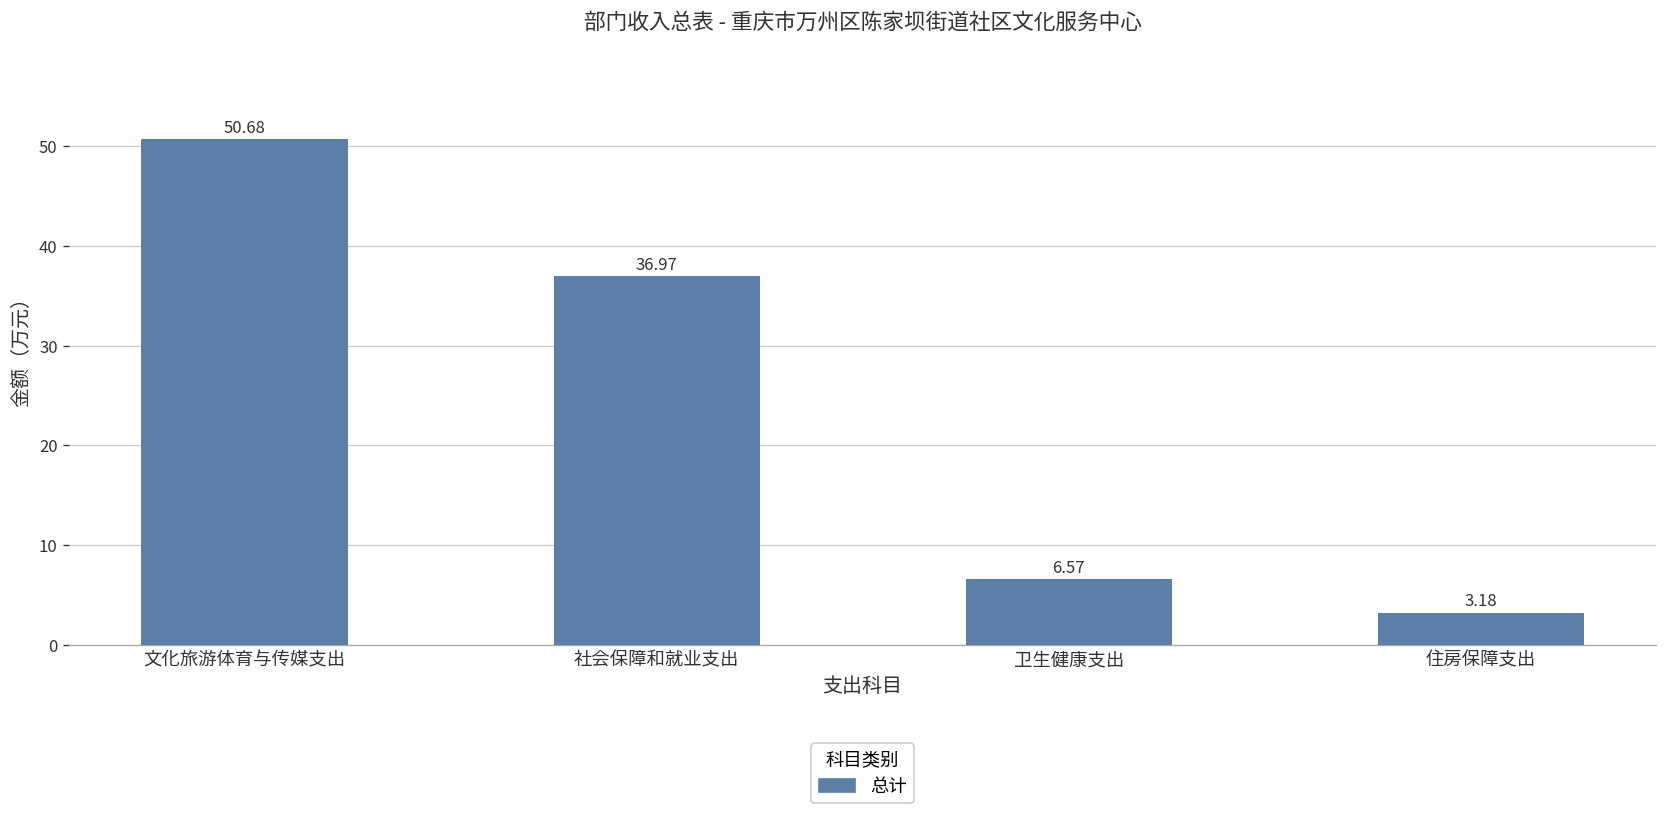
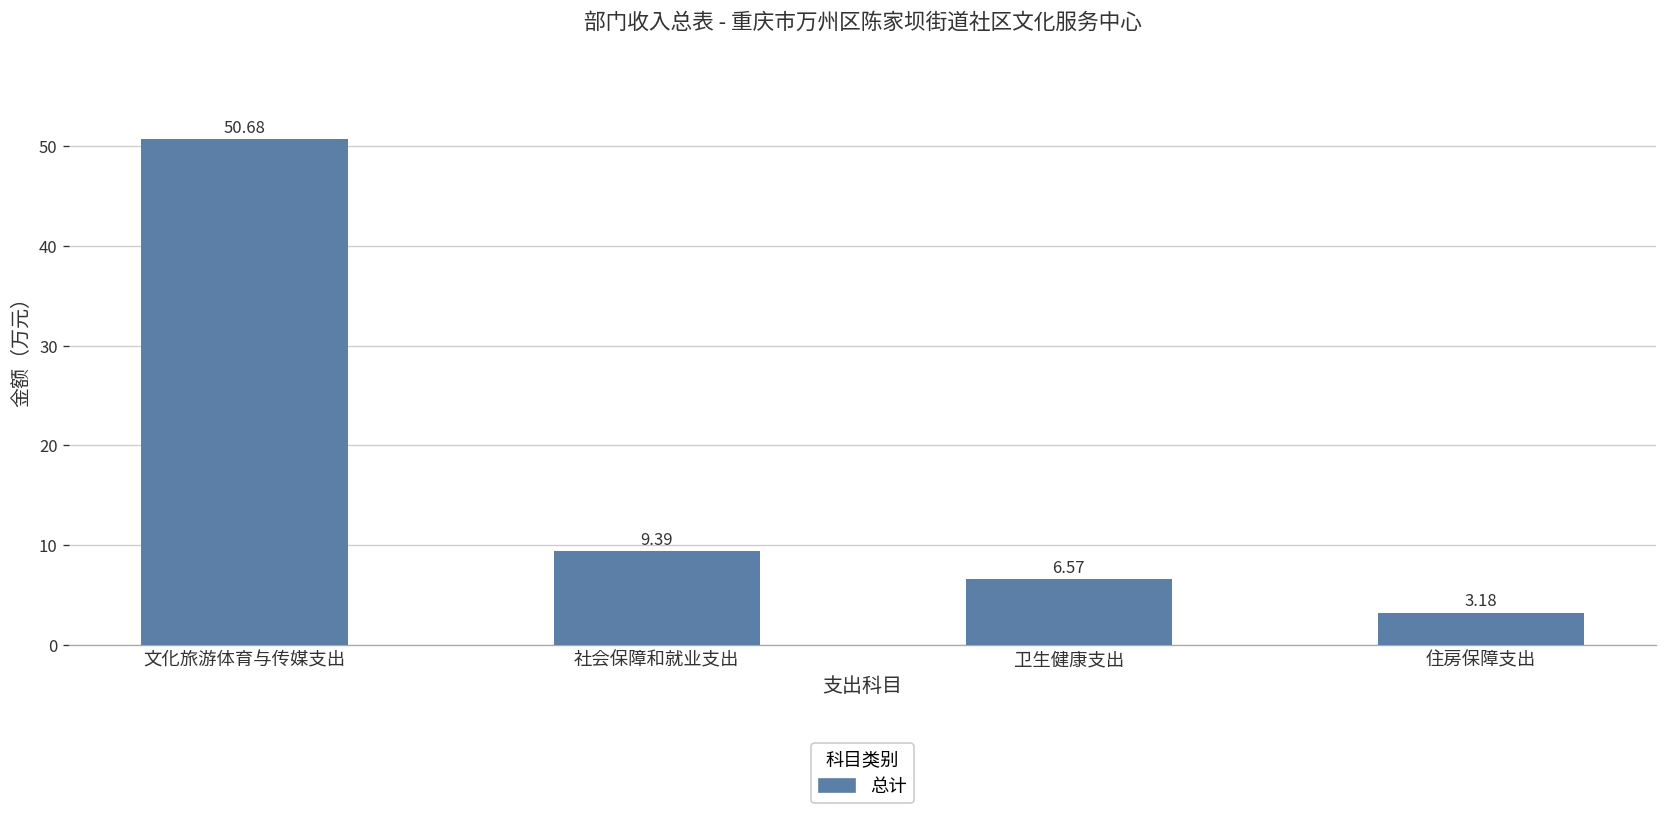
  {
    "文化旅游体育与传媒支出": 50.68,
-   "社会保障和就业支出": 36.97,
+   "社会保障和就业支出": 9.39,
    "卫生健康支出": 6.57,
    "住房保障支出": 3.18
  }
